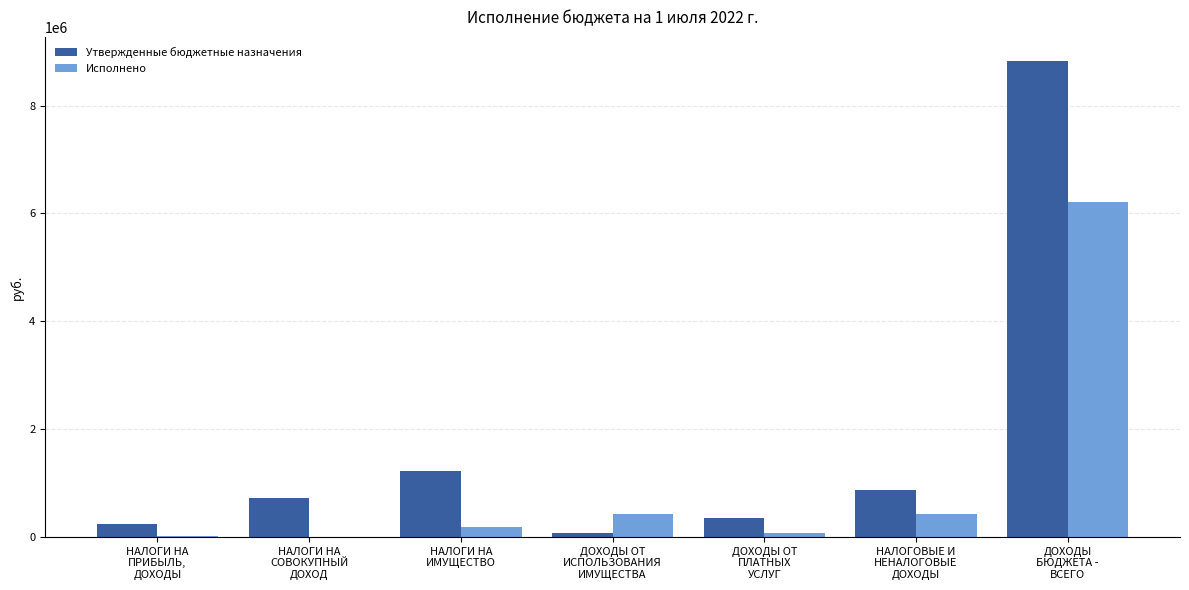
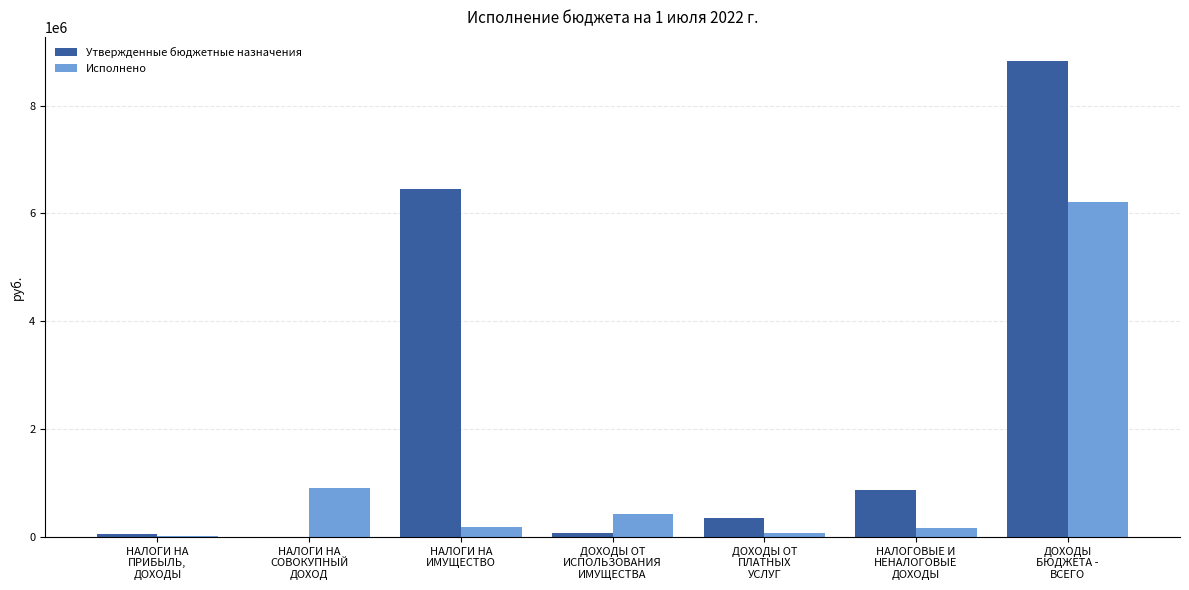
  {
    "Утвержденные бюджетные назначения": {
-     "НАЛОГИ НА ПРИБЫЛЬ, ДОХОДЫ": 200000,
-     "НАЛОГИ НА СОВОКУПНЫЙ ДОХОД": 700000,
-     "НАЛОГИ НА ИМУЩЕСТВО": 1200000,
+     "НАЛОГИ НА ПРИБЫЛЬ, ДОХОДЫ": 100000,
+     "НАЛОГИ НА СОВОКУПНЫЙ ДОХОД": 0,
+     "НАЛОГИ НА ИМУЩЕСТВО": 6500000,
      "ДОХОДЫ ОТ ИСПОЛЬЗОВАНИЯ ИМУЩЕСТВА": 100000,
      "ДОХОДЫ ОТ ПЛАТНЫХ УСЛУГ": 300000,
      "НАЛОГОВЫЕ И НЕНАЛОГОВЫЕ ДОХОДЫ": 900000,
      "ДОХОДЫ БЮДЖЕТА - ВСЕГО": 8800000
    },
    "Исполнено": {
-     "НАЛОГИ НА СОВОКУПНЫЙ ДОХОД": 0,
+     "НАЛОГИ НА СОВОКУПНЫЙ ДОХОД": 900000,
      "НАЛОГИ НА ИМУЩЕСТВО": 200000,
      "ДОХОДЫ ОТ ИСПОЛЬЗОВАНИЯ ИМУЩЕСТВА": 400000,
      "ДОХОДЫ ОТ ПЛАТНЫХ УСЛУГ": 100000,
-     "НАЛОГОВЫЕ И НЕНАЛОГОВЫЕ ДОХОДЫ": 400000,
+     "НАЛОГОВЫЕ И НЕНАЛОГОВЫЕ ДОХОДЫ": 200000,
      "ДОХОДЫ БЮДЖЕТА - ВСЕГО": 6200000
    }
  }
